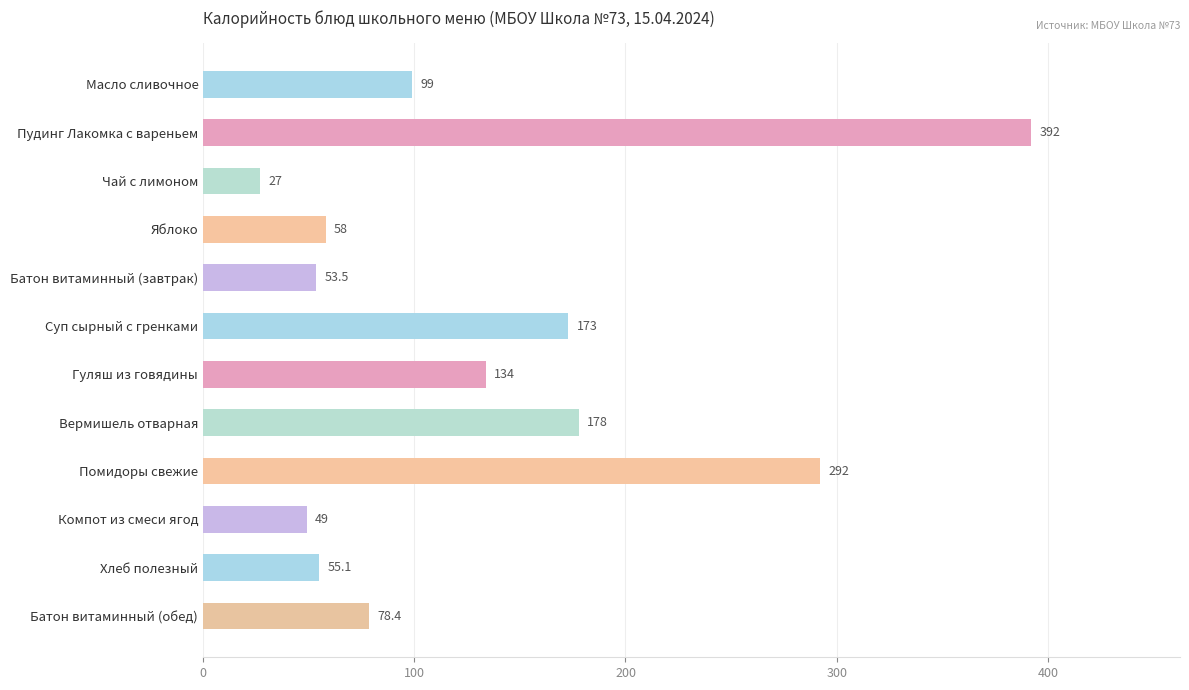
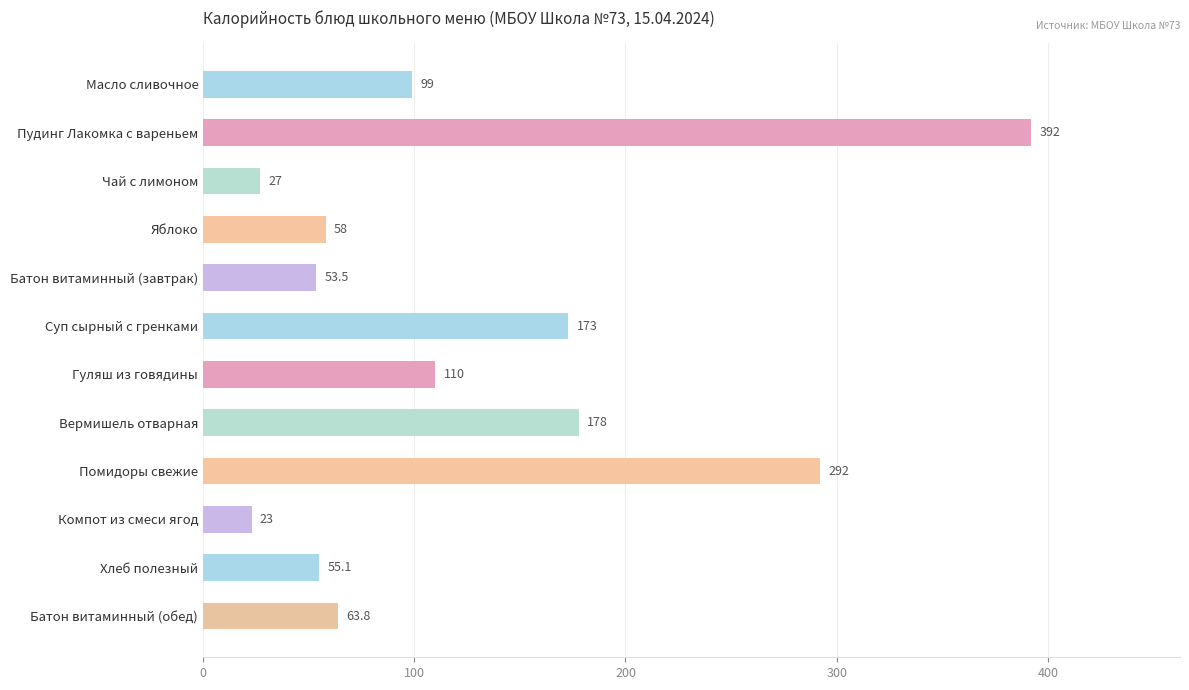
  {
    "Масло сливочное": 99,
    "Пудинг Лакомка с вареньем": 392,
    "Чай с лимоном": 27,
    "Яблоко": 58,
    "Батон витаминный (завтрак)": 53.5,
    "Суп сырный с гренками": 173,
-   "Гуляш из говядины": 134,
+   "Гуляш из говядины": 110,
    "Вермишель отварная": 178,
    "Помидоры свежие": 292,
-   "Компот из смеси ягод": 49,
+   "Компот из смеси ягод": 23,
    "Хлеб полезный": 55.1,
-   "Батон витаминный (обед)": 78.4
+   "Батон витаминный (обед)": 63.8
  }
